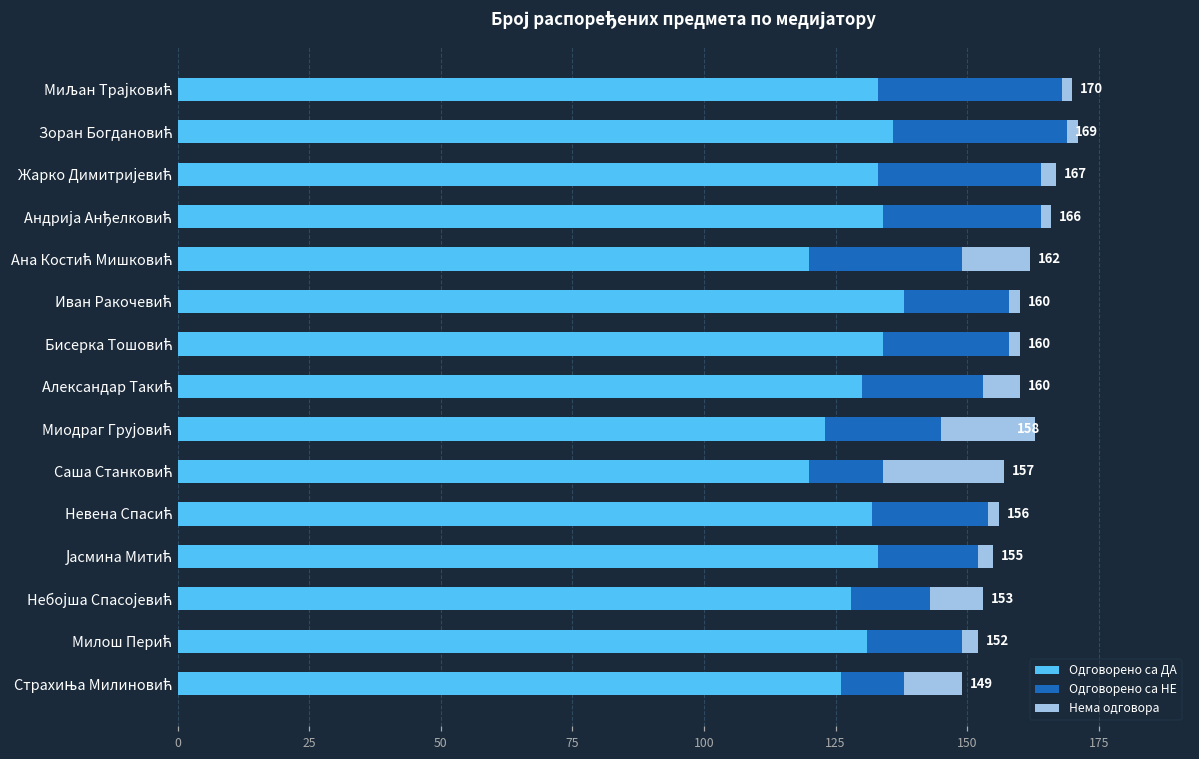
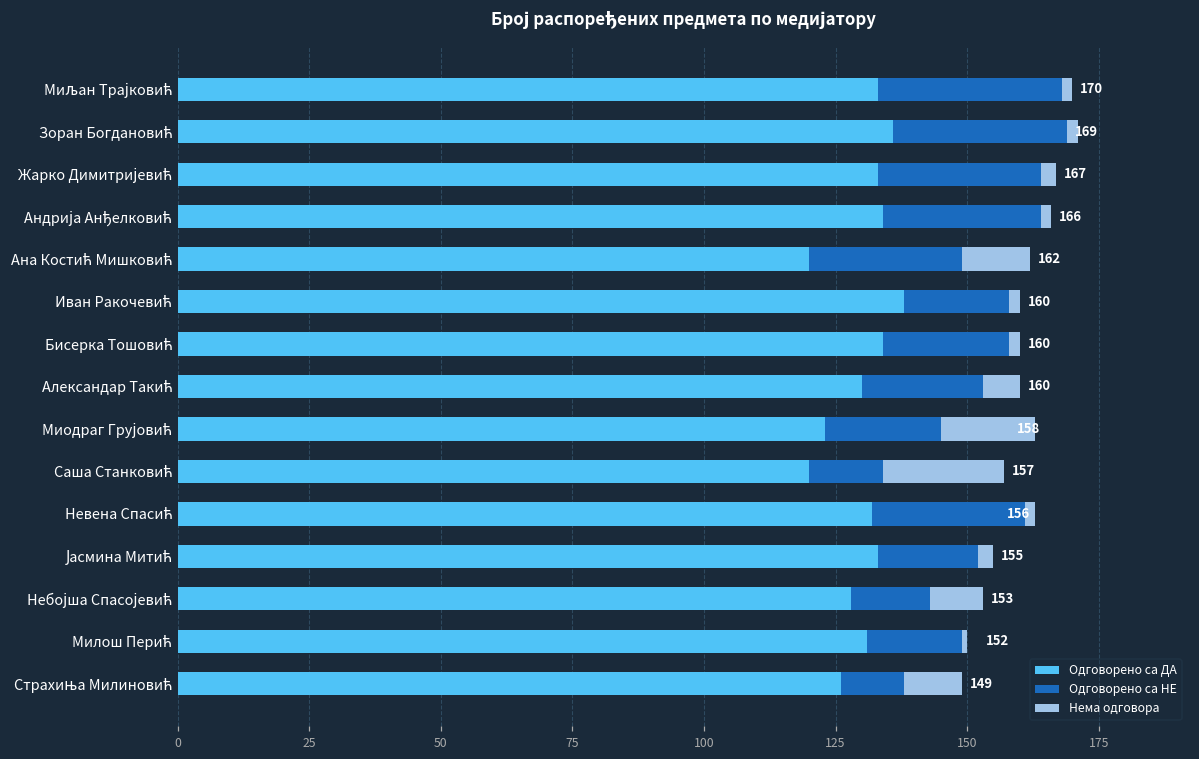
  {
    "Одговорено са ДА": {
      "Миљан Трајковић": 133,
      "Зоран Богдановић": 136,
      "Жарко Димитријевић": 133,
      "Андрија Анђелковић": 134,
      "Ана Костић Мишковић": 120,
      "Иван Ракочевић": 138,
      "Бисерка Тошовић": 134,
      "Александар Такић": 130,
      "Миодраг Грујовић": 123,
      "Саша Станковић": 120,
      "Невена Спасић": 132,
      "Јасмина Митић": 133,
      "Небојша Спасојевић": 128,
      "Милош Перић": 131,
      "Страхиња Милиновић": 126
    },
    "Одговорено са НЕ": {
      "Миљан Трајковић": 35,
      "Зоран Богдановић": 33,
      "Жарко Димитријевић": 31,
      "Андрија Анђелковић": 30,
      "Ана Костић Мишковић": 29,
      "Иван Ракочевић": 20,
      "Бисерка Тошовић": 24,
      "Александар Такић": 23,
      "Миодраг Грујовић": 22,
      "Саша Станковић": 14,
-     "Невена Спасић": 22,
+     "Невена Спасић": 29,
      "Јасмина Митић": 19,
      "Небојша Спасојевић": 15,
      "Милош Перић": 18,
      "Страхиња Милиновић": 12
    },
    "Нема одговора": {
-     "Милош Перић": 3
+     "Милош Перић": 1
    }
  }
